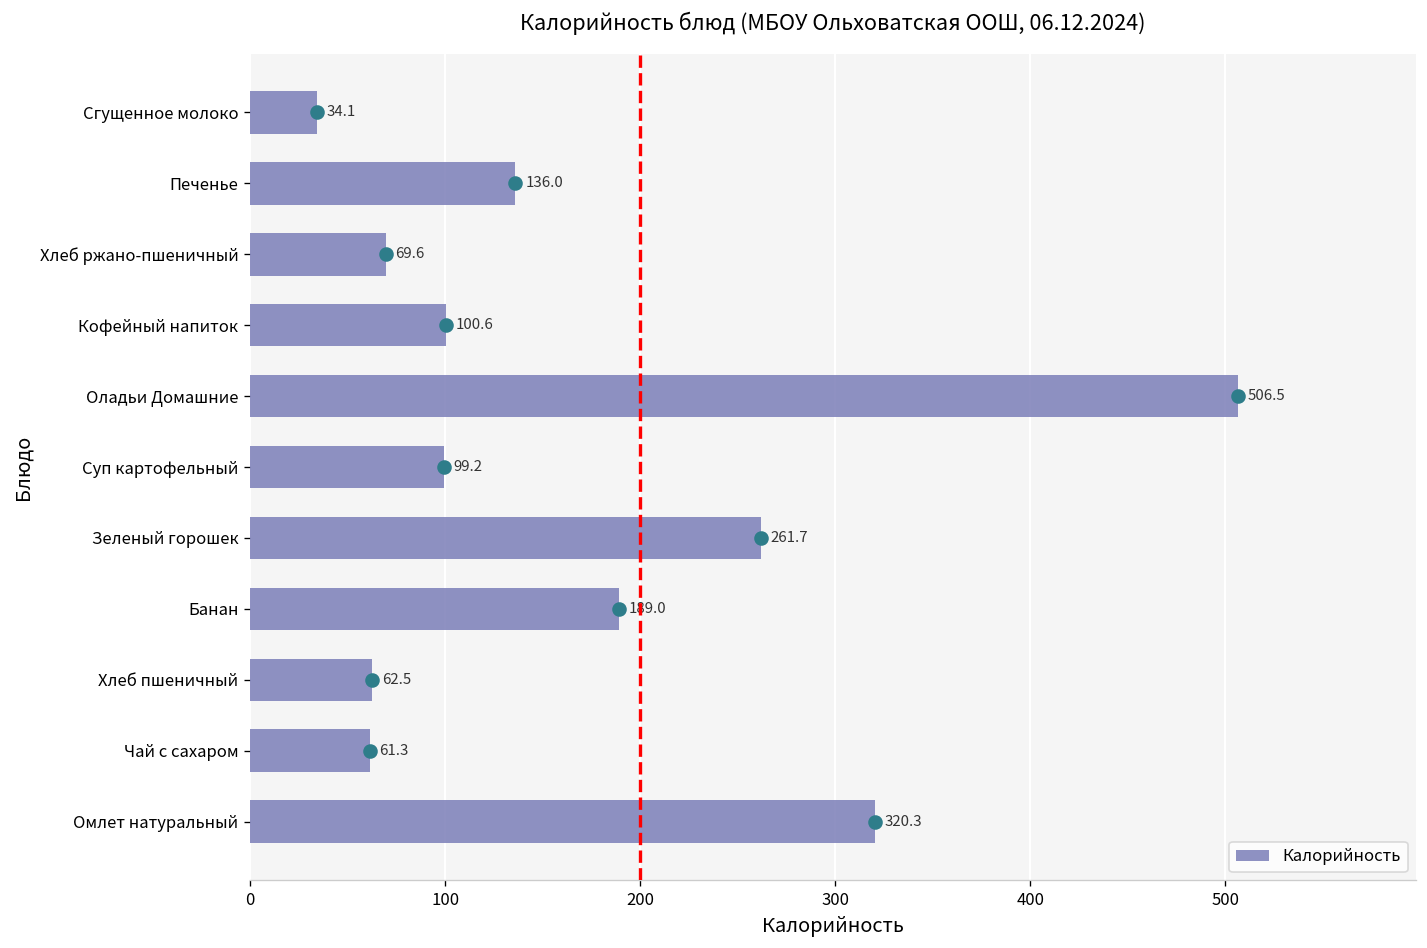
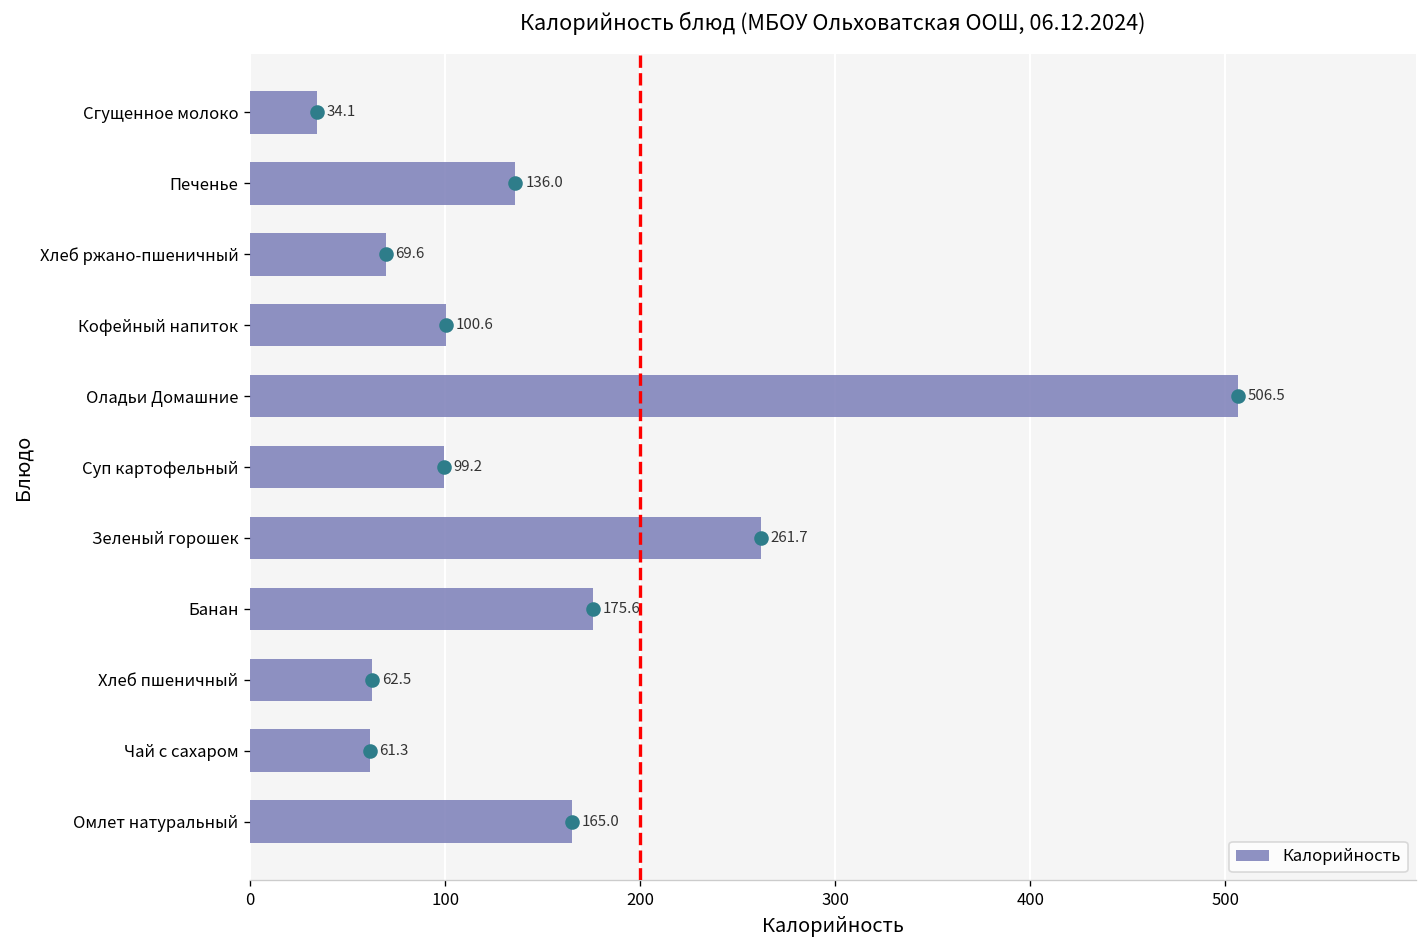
  {
    "Сгущенное молоко": 34.1,
    "Печенье": 136.0,
    "Хлеб ржано-пшеничный": 69.6,
    "Кофейный напиток": 100.6,
    "Оладьи Домашние": 506.5,
    "Суп картофельный": 99.2,
    "Зеленый горошек": 261.7,
-   "Банан": 189.0,
+   "Банан": 175.6,
    "Хлеб пшеничный": 62.5,
    "Чай с сахаром": 61.3,
-   "Омлет натуральный": 320.3
+   "Омлет натуральный": 165.0
  }
